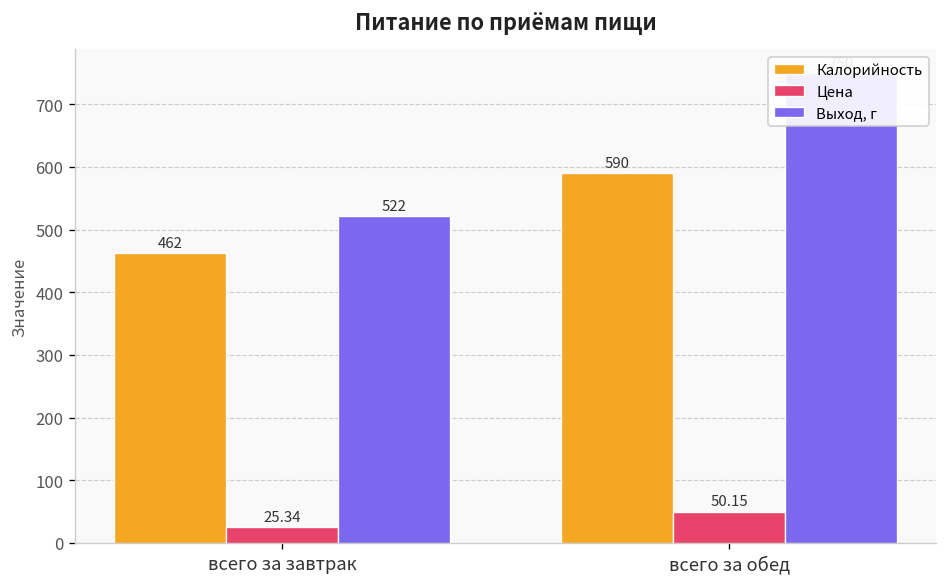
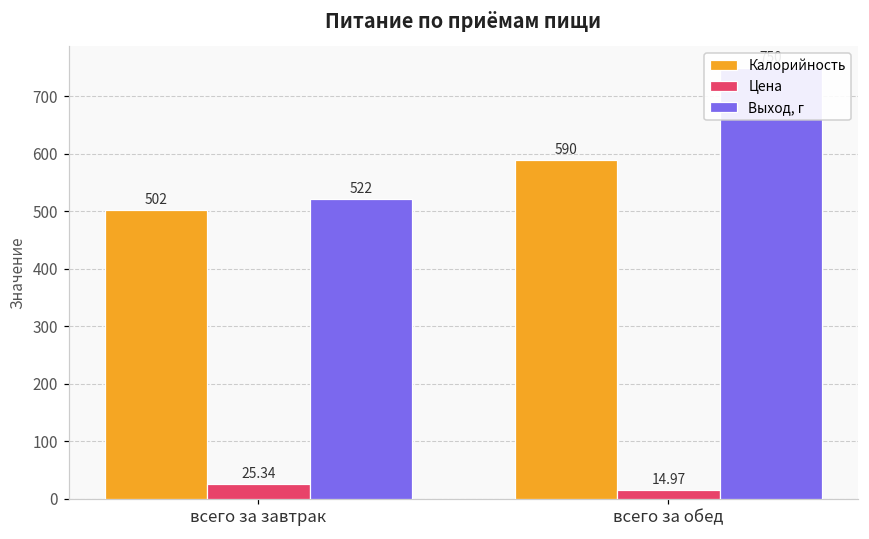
  {
    "Калорийность": {
-     "всего за завтрак": 462,
+     "всего за завтрак": 502,
      "всего за обед": 590
    },
    "Цена": {
      "всего за завтрак": 25.34,
-     "всего за обед": 50.15
+     "всего за обед": 14.97
    },
    "Выход, г": {
      "всего за завтрак": 522
    }
  }
